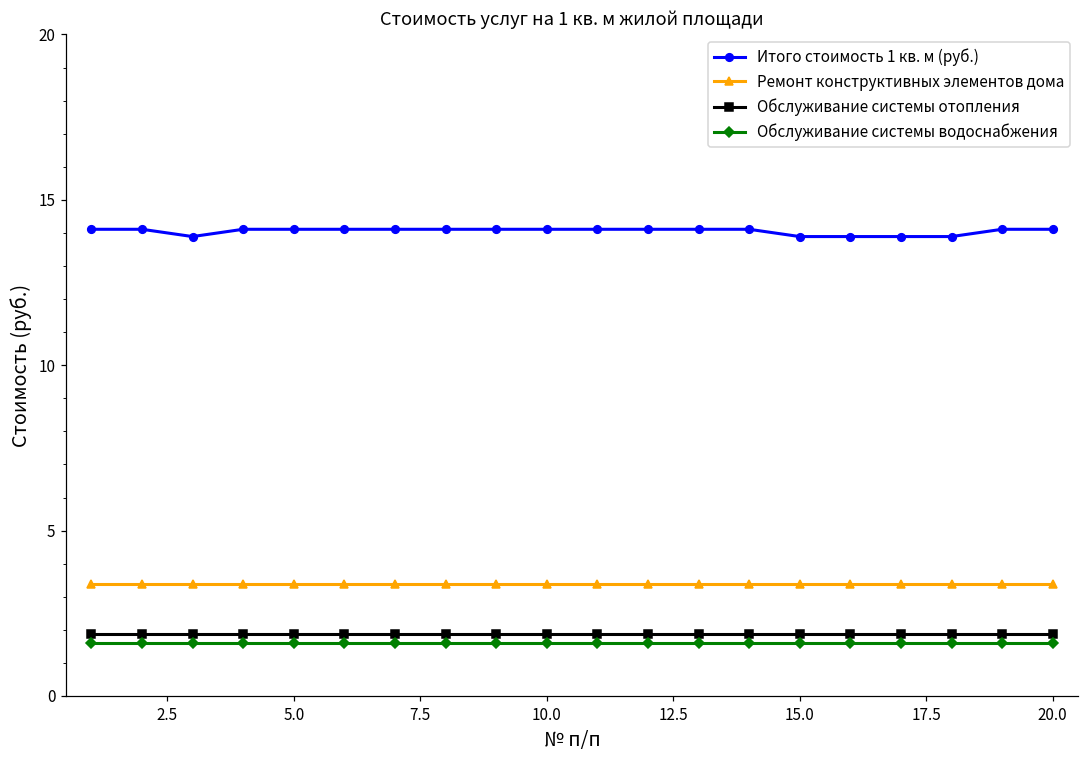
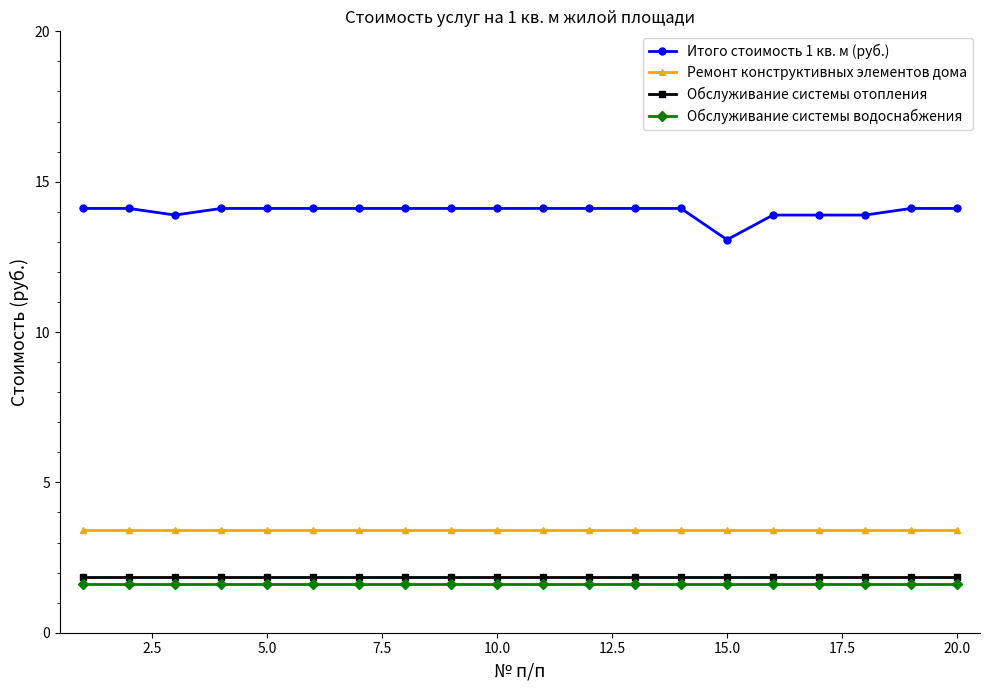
  {
    "Итого стоимость 1 кв. м (руб.)": {
      "5.0": 14.1,
      "10.0": 14.1,
-     "15.0": 13.9,
+     "15.0": 13.1,
      "20.0": 14.1
    },
    "Ремонт конструктивных элементов дома": {
      "5.0": 3.4,
      "10.0": 3.4,
      "15.0": 3.4,
      "20.0": 3.4
    },
    "Обслуживание системы отопления": {
      "5.0": 1.9,
      "10.0": 1.9,
      "15.0": 1.9,
      "20.0": 1.9
    },
    "Обслуживание системы водоснабжения": {
      "5.0": 1.6,
      "10.0": 1.6,
      "15.0": 1.6,
      "20.0": 1.6
    }
  }
